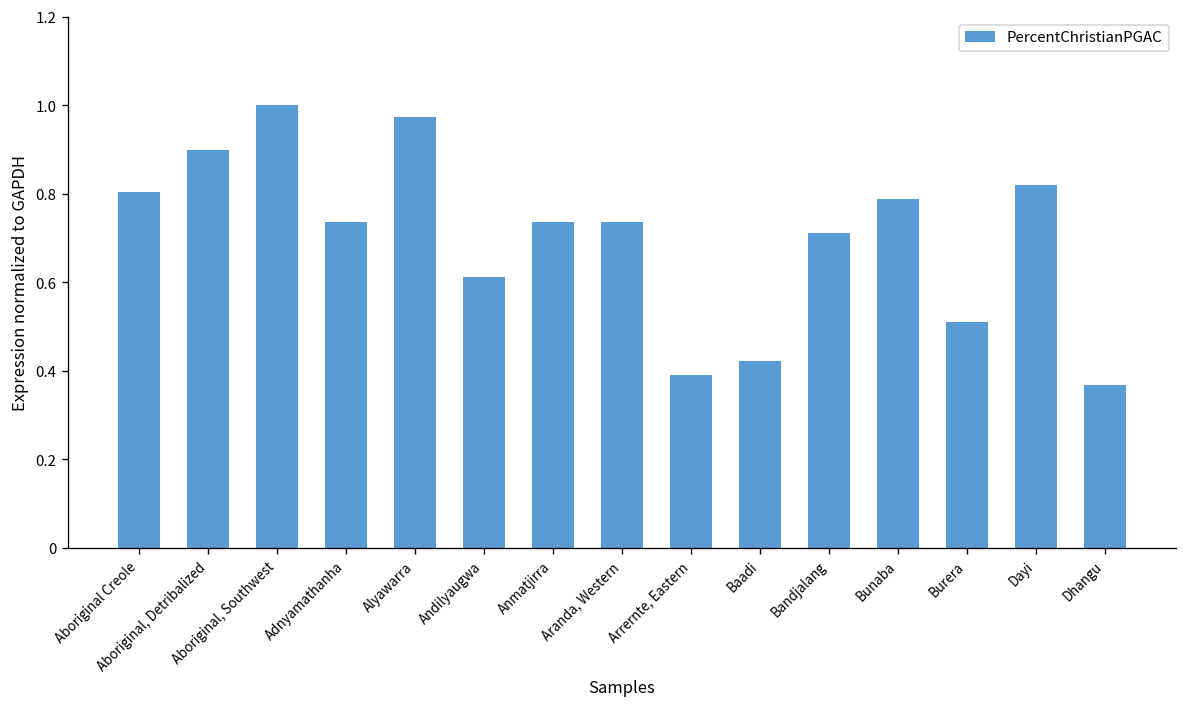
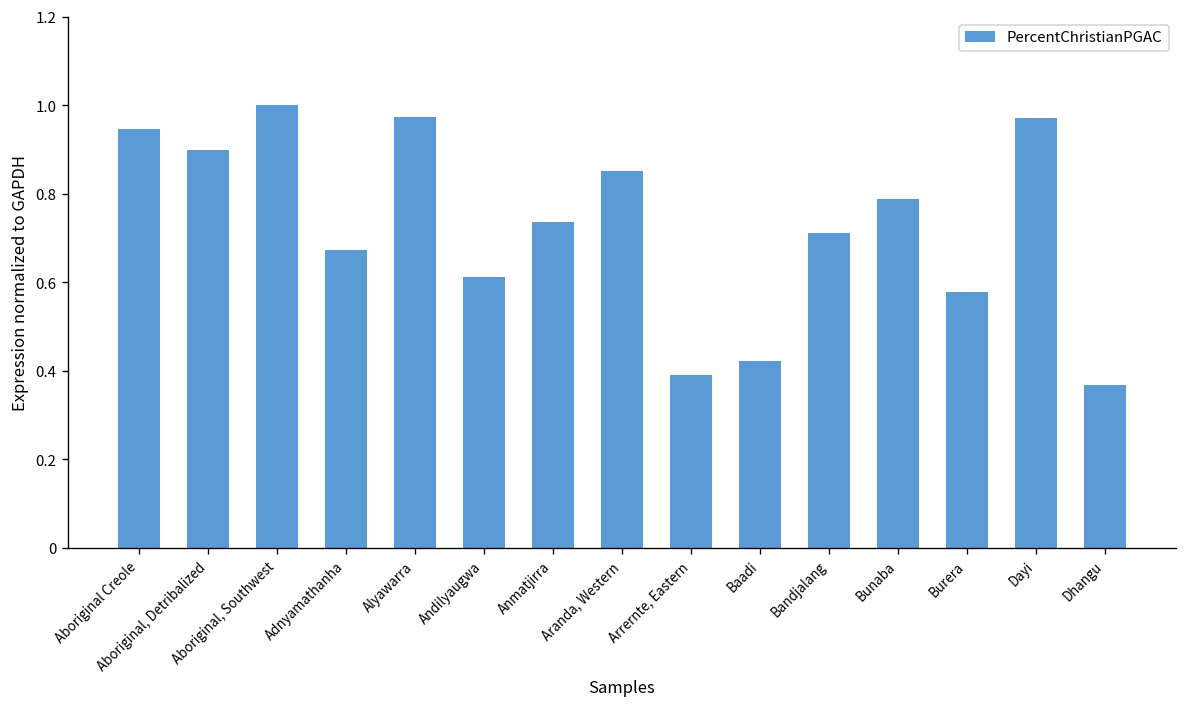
  {
-   "Aboriginal Creole": 0.81,
+   "Aboriginal Creole": 0.95,
    "Aboriginal, Detribalized": 0.90,
    "Aboriginal, Southwest": 1.00,
-   "Adnyamathanha": 0.74,
+   "Adnyamathanha": 0.67,
    "Alyawarra": 0.97,
    "Andilyaugwa": 0.61,
    "Anmatjirra": 0.74,
-   "Aranda, Western": 0.74,
+   "Aranda, Western": 0.85,
    "Arrernte, Eastern": 0.39,
    "Baadi": 0.42,
    "Bandjalang": 0.71,
    "Bunaba": 0.79,
-   "Burera": 0.51,
-   "Dayi": 0.82,
+   "Burera": 0.58,
+   "Dayi": 0.97,
    "Dhangu": 0.37
  }
